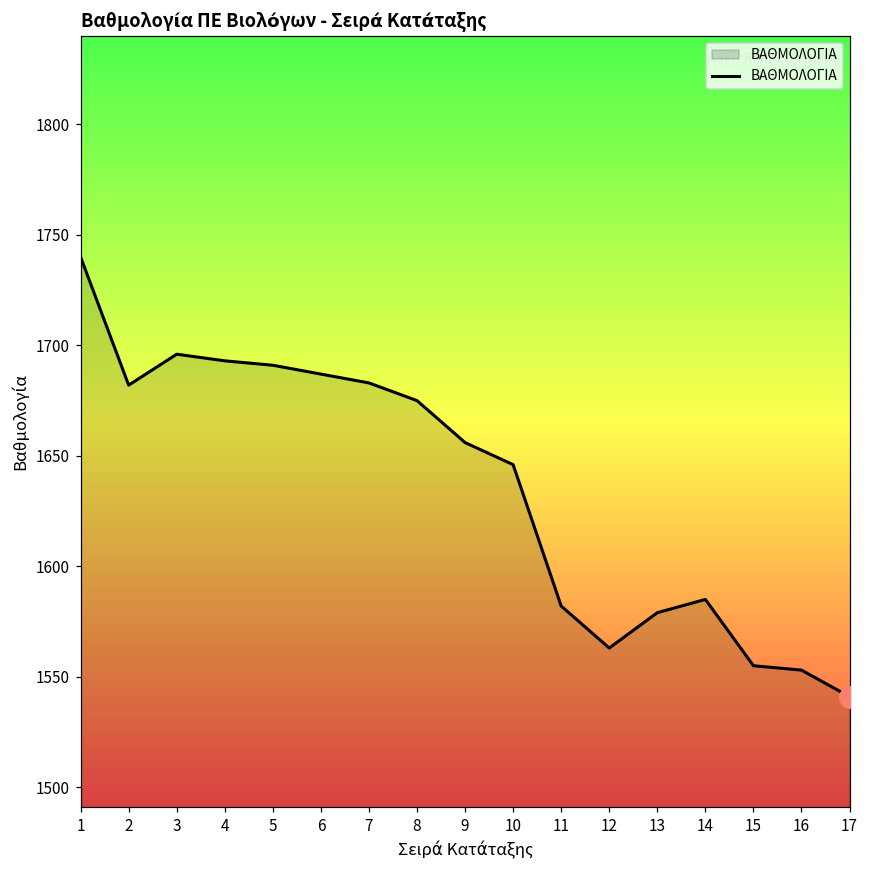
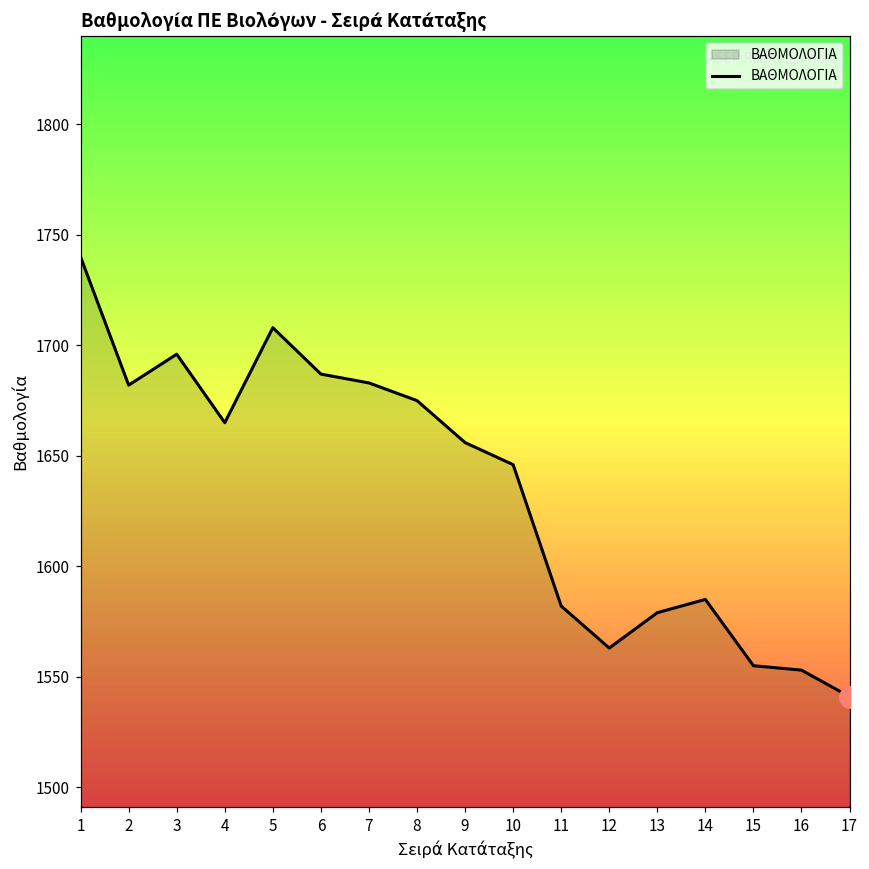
  {
    "ΒΑΘΜΟΛΟΓΙΑ": {
      "1": 1740,
      "2": 1682,
      "3": 1696,
-     "4": 1693,
-     "5": 1691,
+     "4": 1665,
+     "5": 1708,
      "6": 1687,
      "7": 1683,
      "8": 1675,
      "9": 1656,
      "10": 1646,
      "11": 1582,
      "12": 1563,
      "13": 1579,
      "14": 1585,
      "15": 1555,
      "16": 1553
    }
  }
